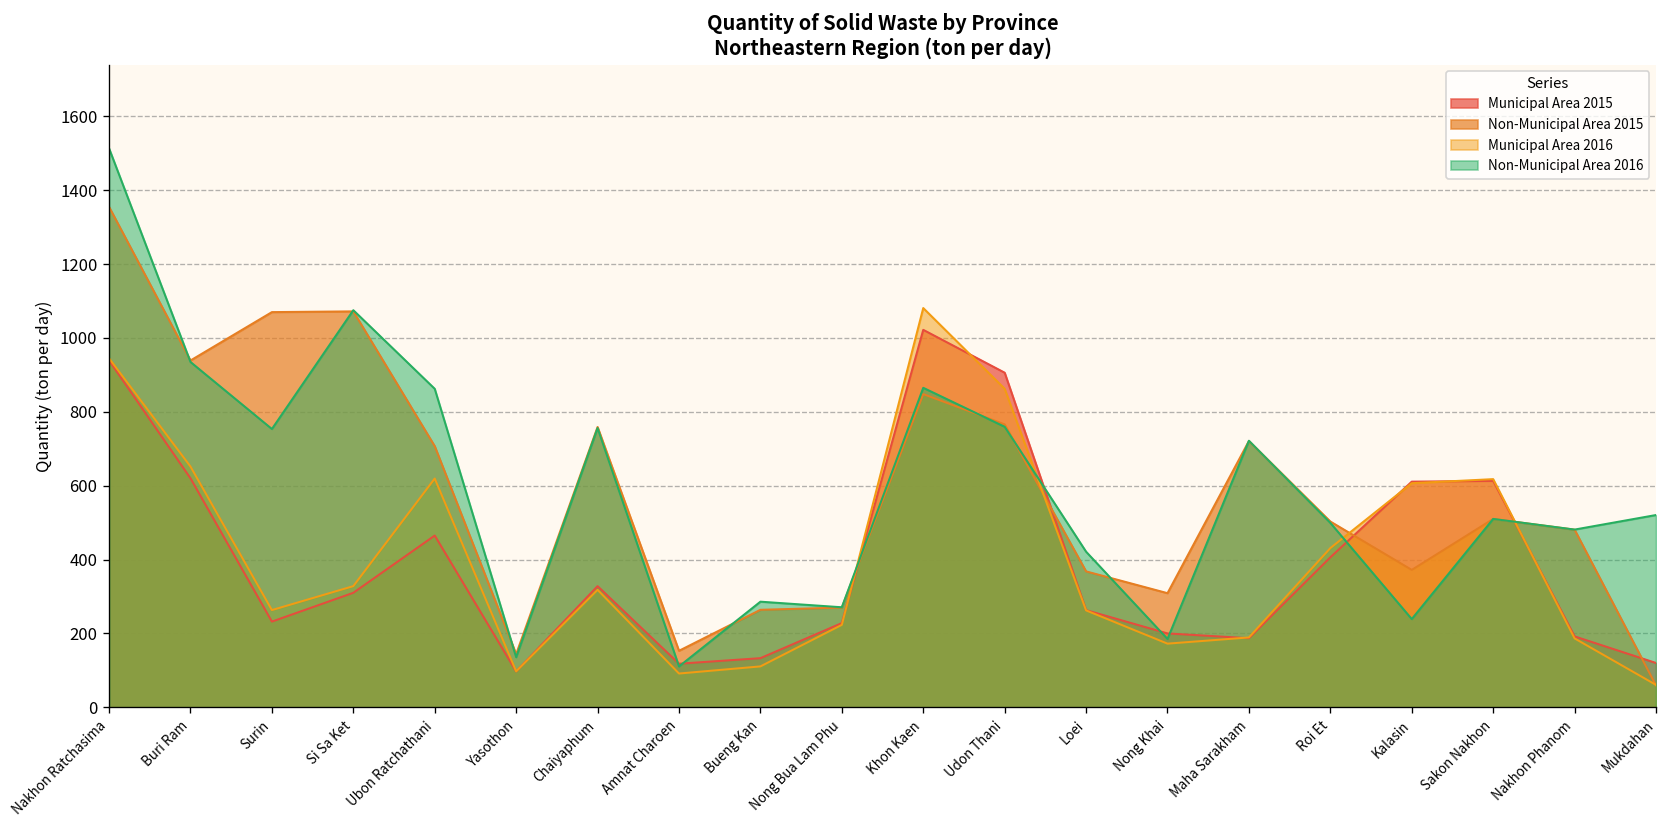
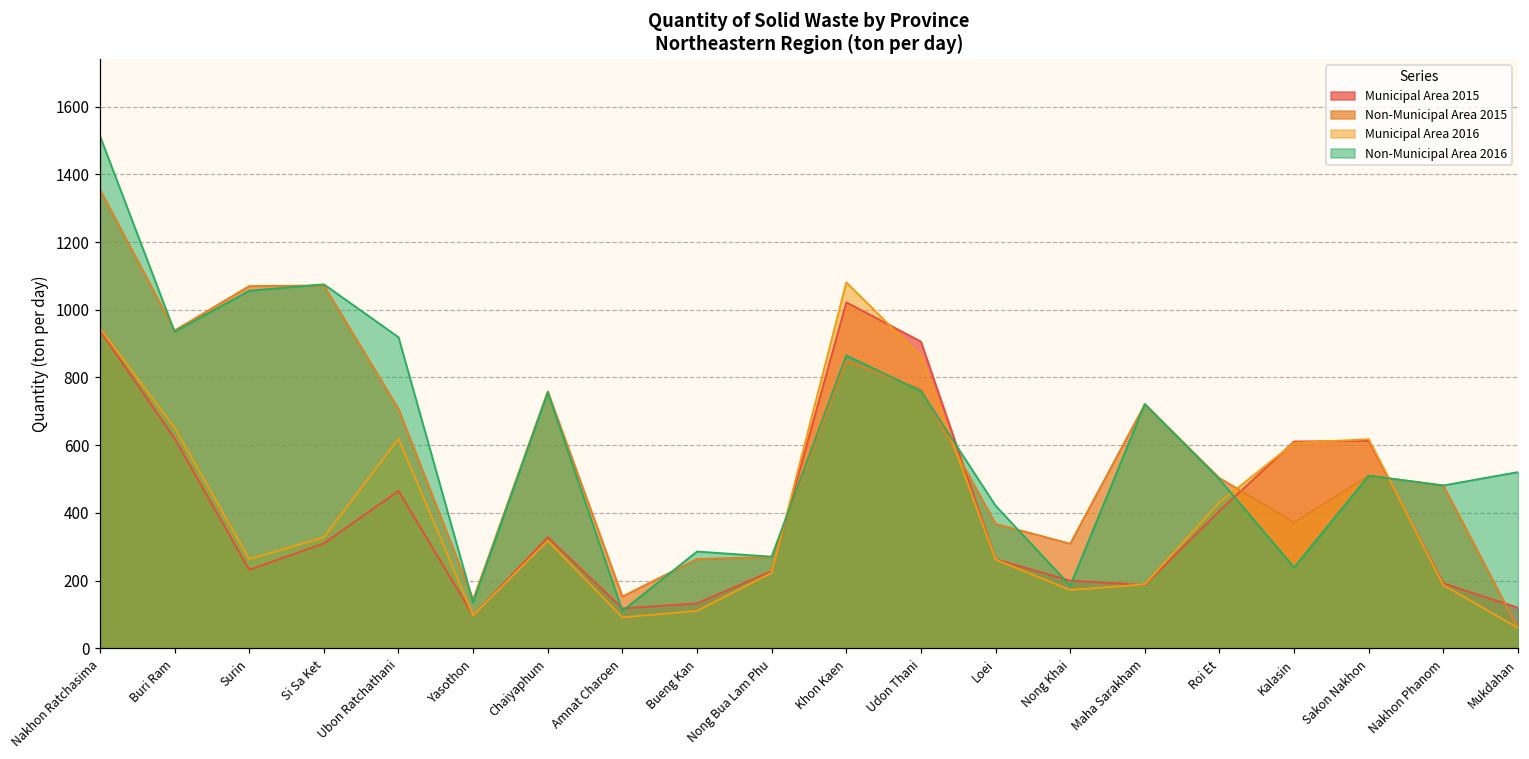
  {
    "Non-Municipal Area 2016": {
      "Nakhon Ratchasima": 1510,
-     "Surin": 750,
-     "Ubon Ratchathani": 860,
+     "Surin": 1060,
+     "Ubon Ratchathani": 920,
      "Yasothon": 140,
      "Bueng Kan": 290,
      "Khon Kaen": 870,
      "Loei": 420,
      "Nong Khai": 190,
      "Kalasin": 240,
      "Mukdahan": 520
    }
  }
